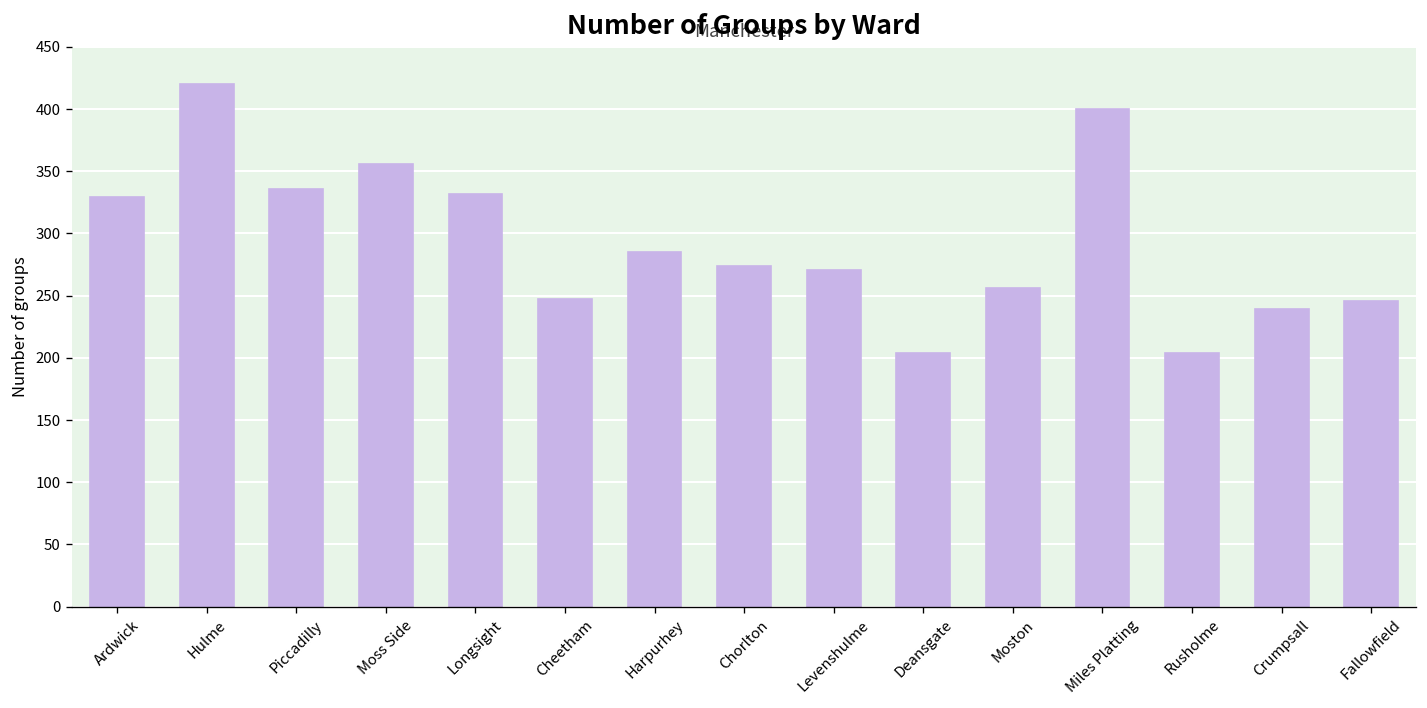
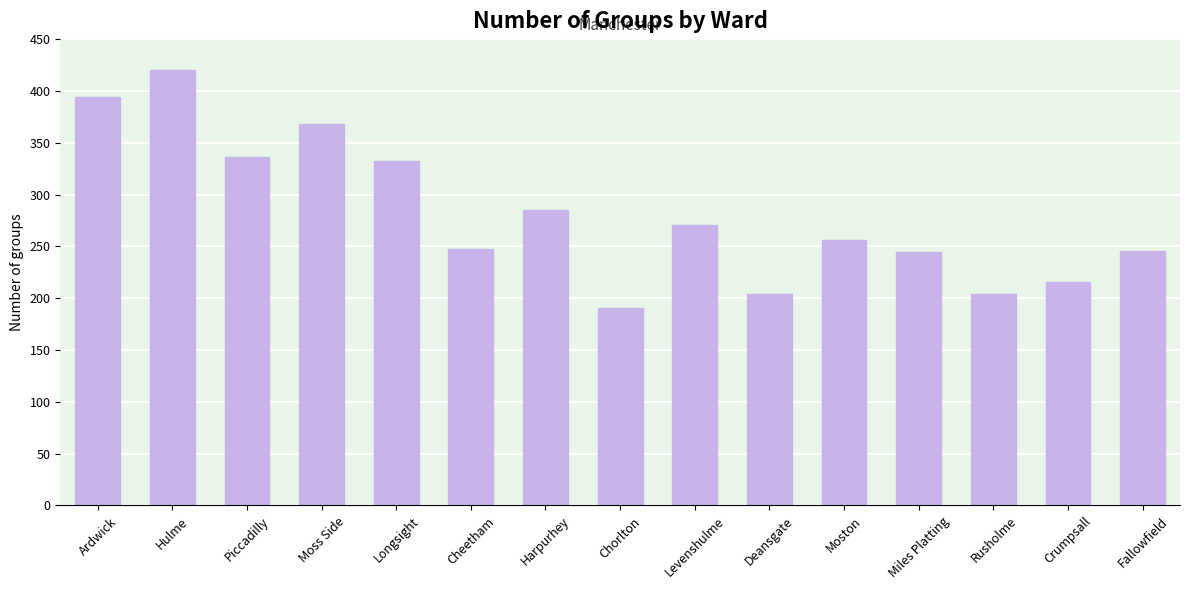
  {
-   "Ardwick": 329,
+   "Ardwick": 394,
    "Hulme": 420,
    "Piccadilly": 336,
-   "Moss Side": 356,
+   "Moss Side": 368,
    "Longsight": 332,
    "Cheetham": 247,
    "Harpurhey": 285,
-   "Chorlton": 274,
+   "Chorlton": 191,
    "Levenshulme": 271,
    "Deansgate": 204,
    "Moston": 256,
-   "Miles Platting": 400,
+   "Miles Platting": 245,
    "Rusholme": 204,
-   "Crumpsall": 239,
+   "Crumpsall": 216,
    "Fallowfield": 246
  }
